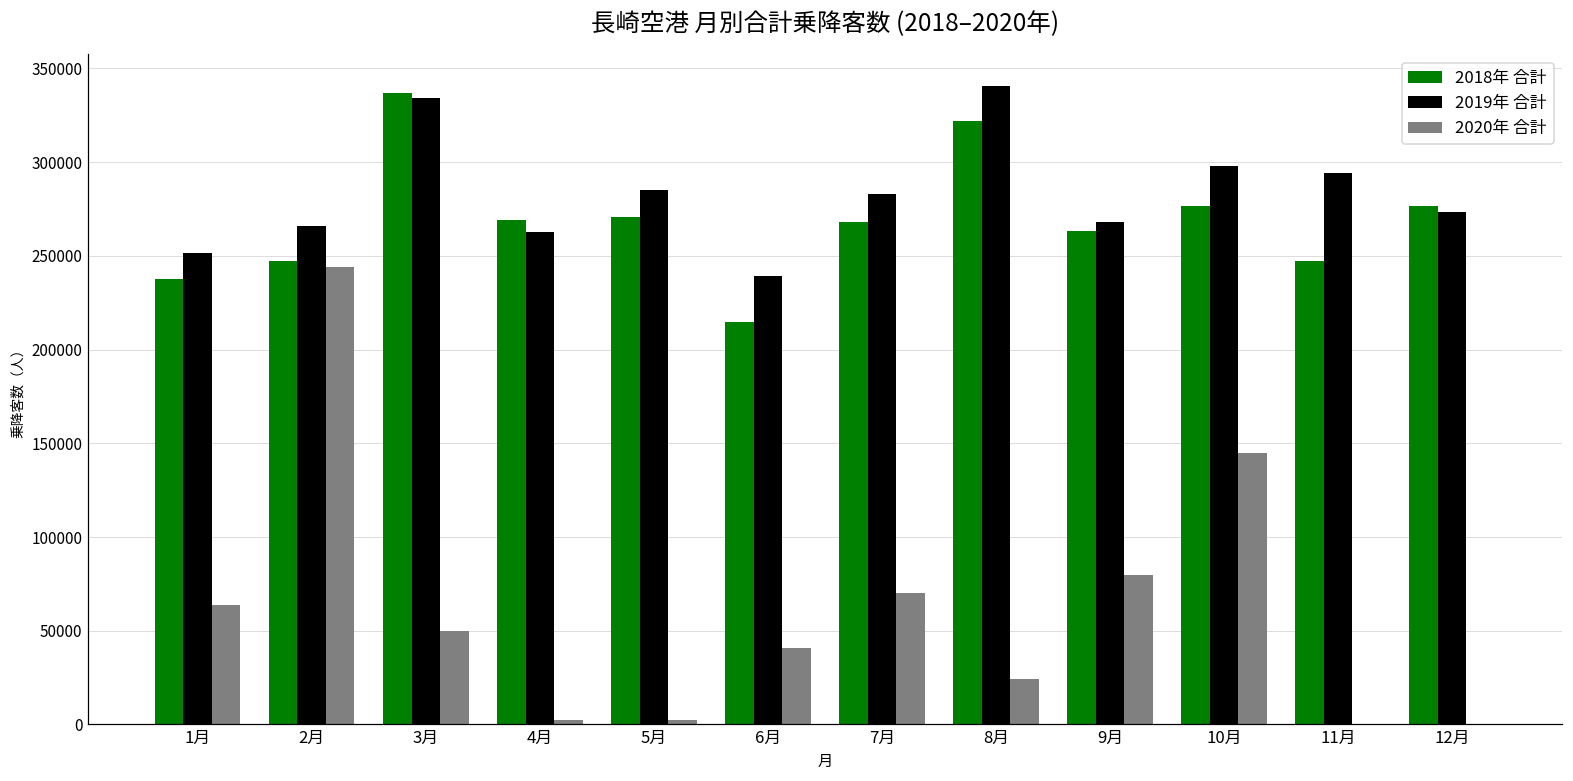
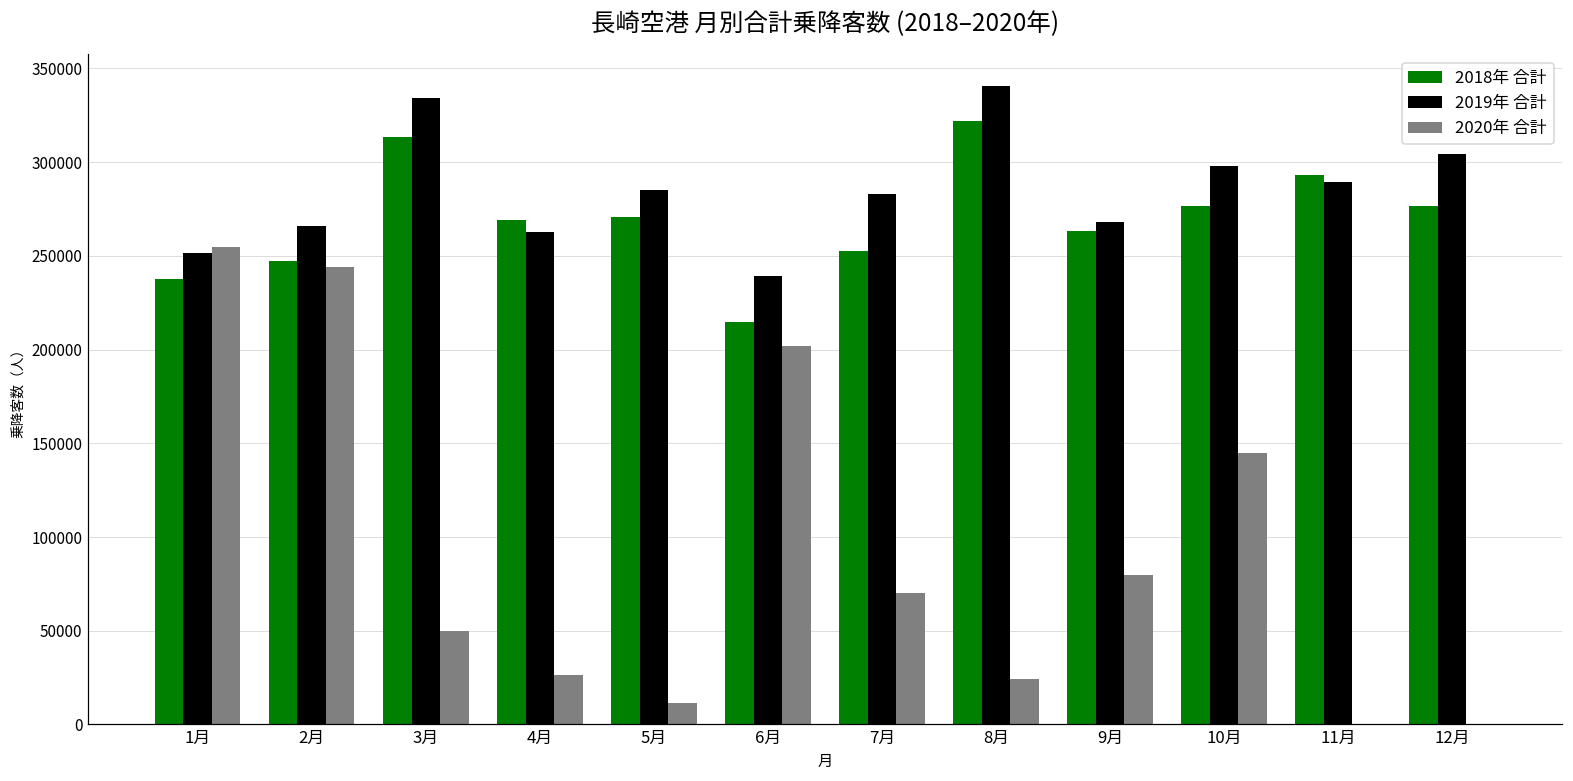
  {
    "2018年 合計": {
      "1月": 238000,
      "2月": 247000,
-     "3月": 337000,
+     "3月": 313000,
      "4月": 269000,
      "5月": 271000,
      "6月": 214000,
-     "7月": 268000,
+     "7月": 253000,
      "8月": 322000,
      "9月": 263000,
      "10月": 277000,
-     "11月": 247000,
+     "11月": 293000,
      "12月": 277000
    },
    "2019年 合計": {
      "1月": 252000,
      "2月": 266000,
      "3月": 334000,
      "4月": 262000,
      "5月": 285000,
      "6月": 239000,
      "7月": 283000,
      "8月": 340000,
      "9月": 268000,
      "10月": 298000,
-     "11月": 294000,
-     "12月": 273000
+     "11月": 289000,
+     "12月": 305000
    },
    "2020年 合計": {
-     "1月": 64000,
+     "1月": 255000,
      "2月": 244000,
      "3月": 50000,
-     "4月": 3000,
-     "5月": 3000,
-     "6月": 41000,
+     "4月": 26000,
+     "5月": 12000,
+     "6月": 202000,
      "7月": 70000,
      "8月": 24000,
      "9月": 80000,
      "10月": 145000,
      "11月": 0,
      "12月": 0
    }
  }
